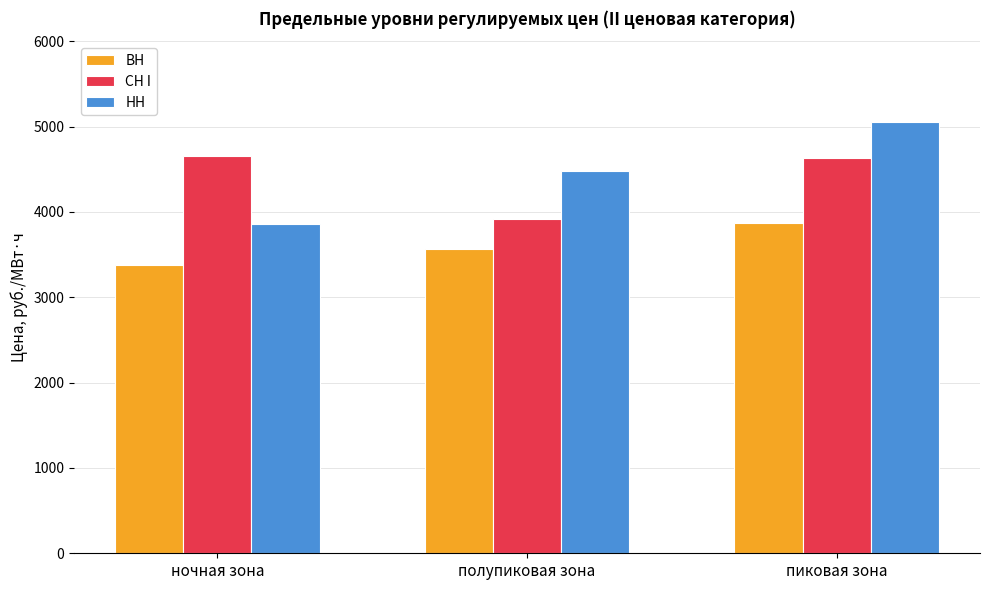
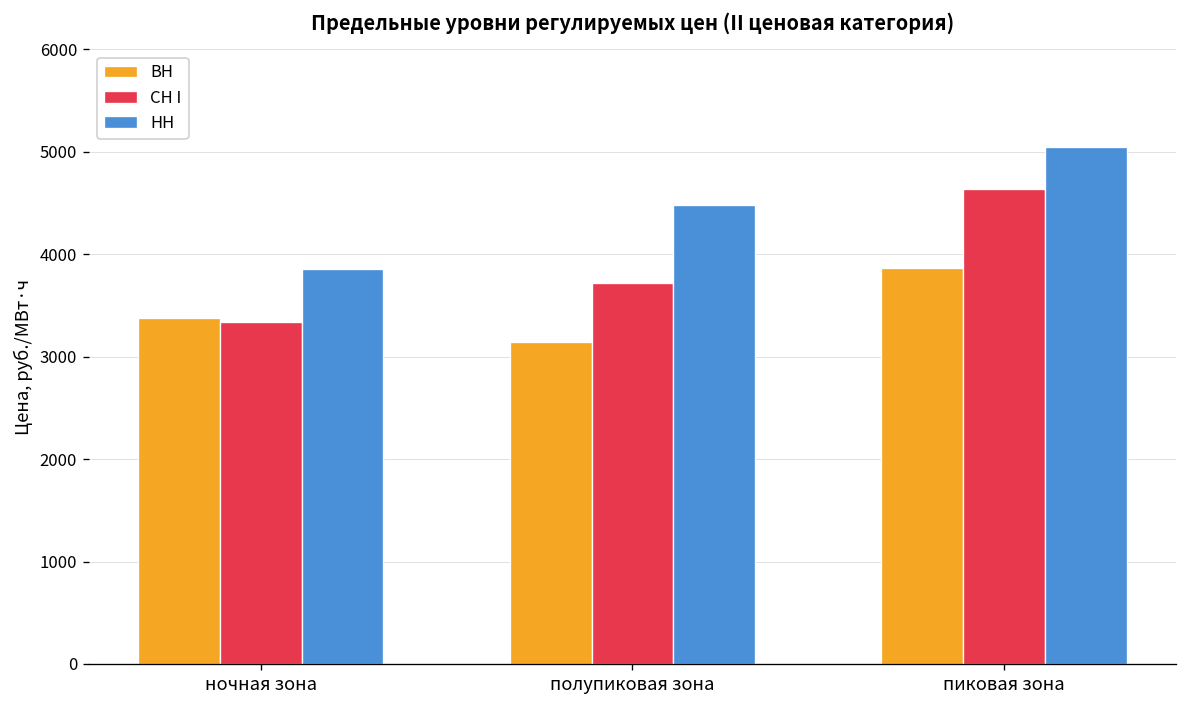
  {
    "ВН": {
      "ночная зона": 3400,
-     "полупиковая зона": 3600,
+     "полупиковая зона": 3100,
      "пиковая зона": 3900
    },
    "СН I": {
-     "ночная зона": 4600,
-     "полупиковая зона": 3900,
+     "ночная зона": 3300,
+     "полупиковая зона": 3700,
      "пиковая зона": 4600
    },
    "НН": {
      "ночная зона": 3900,
      "полупиковая зона": 4500,
      "пиковая зона": 5000
    }
  }
